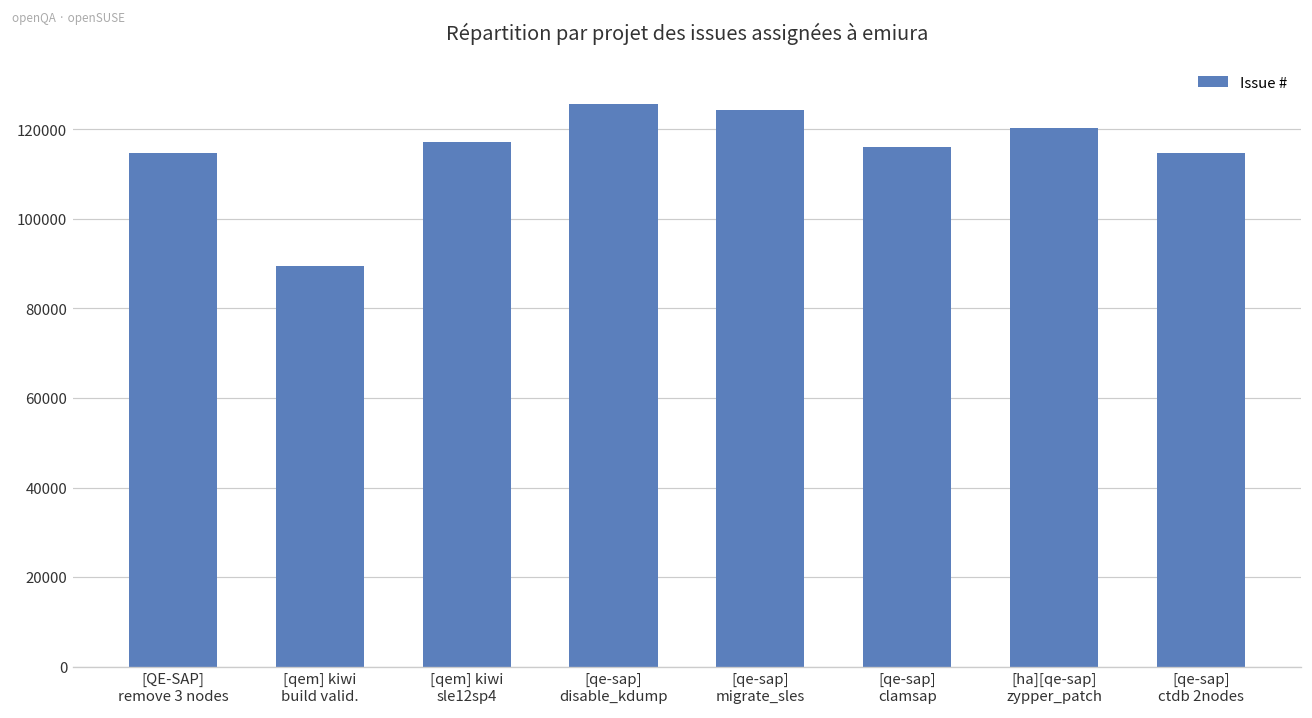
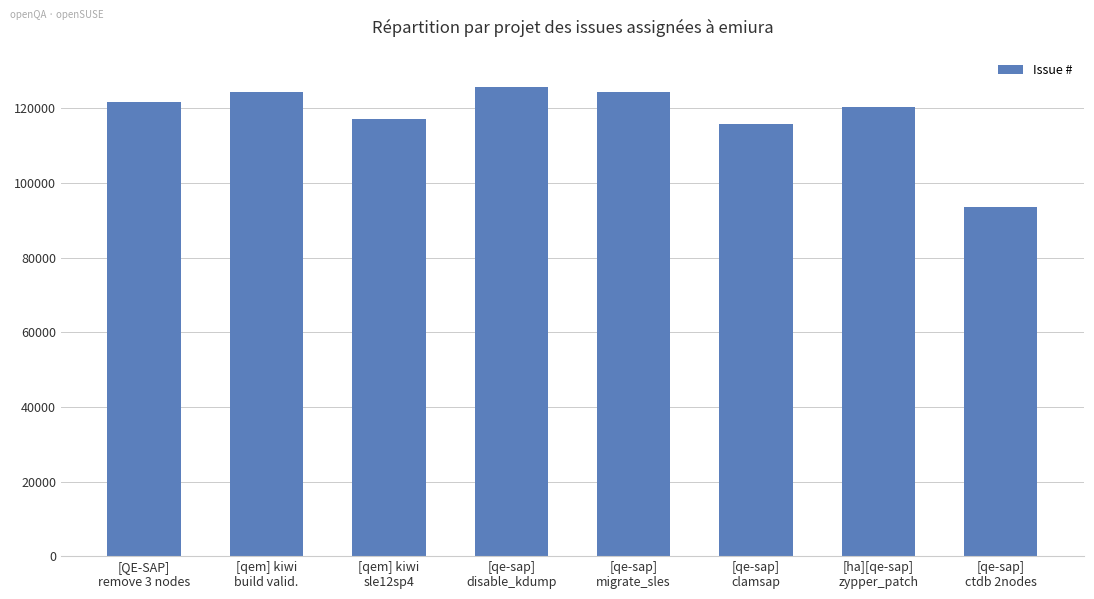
  {
-   "[QE-SAP] remove 3 nodes": 115000,
-   "[qem] kiwi build valid.": 89000,
+   "[QE-SAP] remove 3 nodes": 122000,
+   "[qem] kiwi build valid.": 125000,
    "[qem] kiwi sle12sp4": 117000,
    "[qe-sap] disable_kdump": 126000,
    "[qe-sap] migrate_sles": 124000,
    "[qe-sap] clamsap": 116000,
    "[ha][qe-sap] zypper_patch": 120000,
-   "[qe-sap] ctdb 2nodes": 115000
+   "[qe-sap] ctdb 2nodes": 94000
  }
